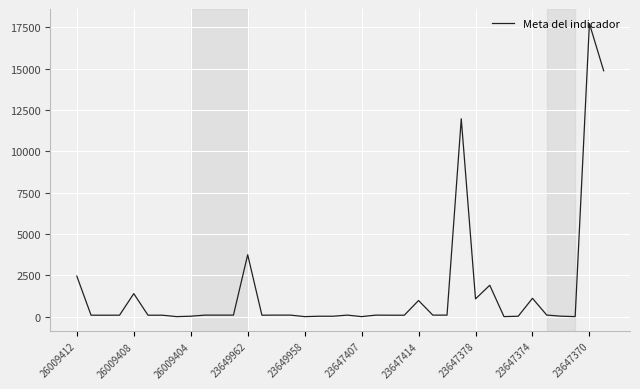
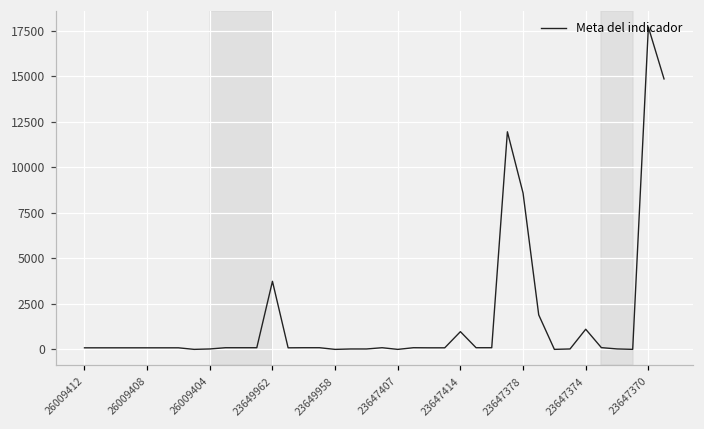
  {
-   "26009412": 2500,
-   "26009408": 1400,
+   "26009412": 100,
+   "26009408": 100,
    "26009404": 0,
    "23649962": 3700,
    "23649958": 0,
    "23647407": 0,
    "23647414": 1000,
-   "23647378": 1100,
+   "23647378": 8600,
    "23647374": 1100,
    "23647370": 17700
  }
